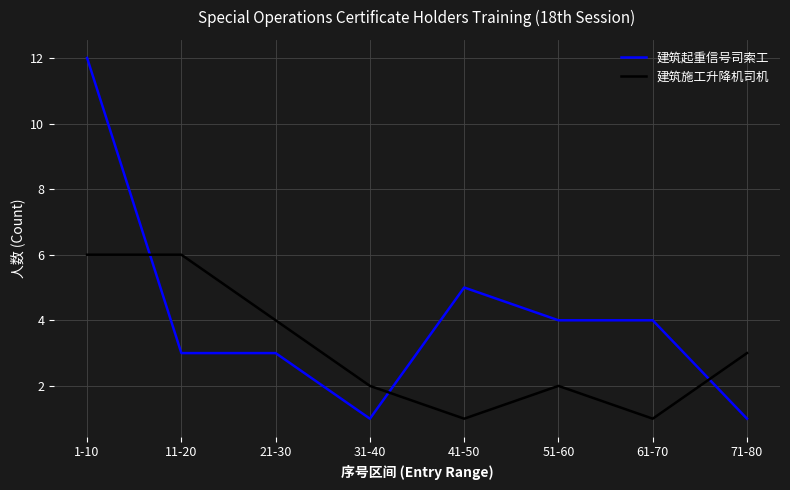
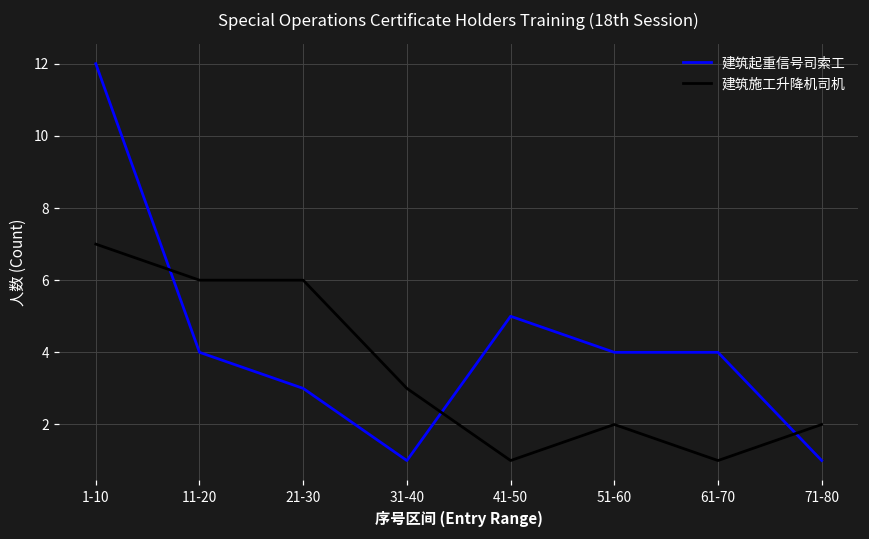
  {
    "建筑起重信号司索工": {
      "1-10": 12,
-     "11-20": 3,
+     "11-20": 4,
      "21-30": 3,
      "31-40": 1,
      "41-50": 5,
      "51-60": 4,
      "61-70": 4,
      "71-80": 1
    },
    "建筑施工升降机司机": {
-     "1-10": 6,
+     "1-10": 7,
      "11-20": 6,
-     "21-30": 4,
-     "31-40": 2,
+     "21-30": 6,
+     "31-40": 3,
      "41-50": 1,
      "51-60": 2,
      "61-70": 1,
-     "71-80": 3
+     "71-80": 2
    }
  }
